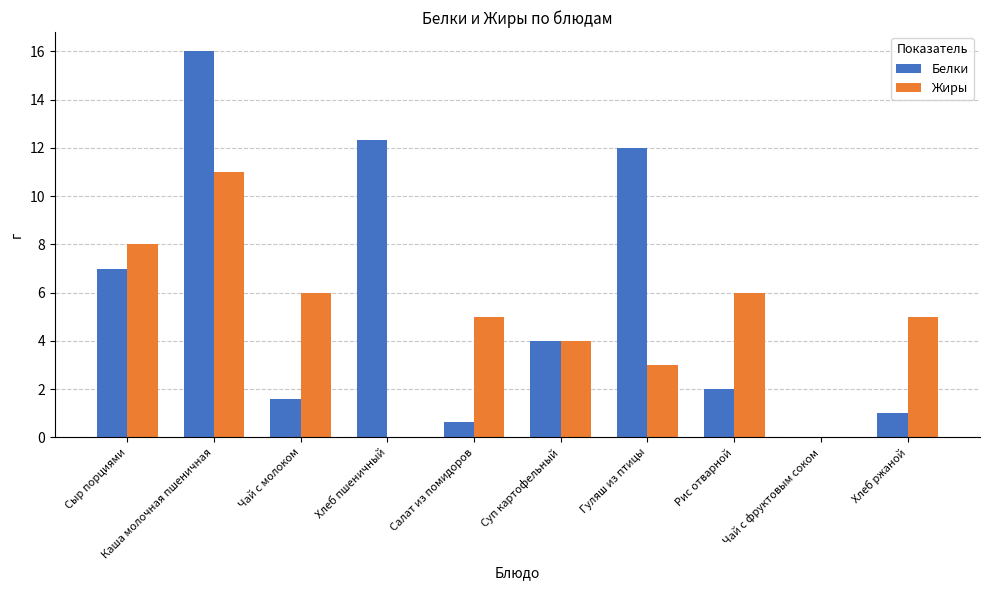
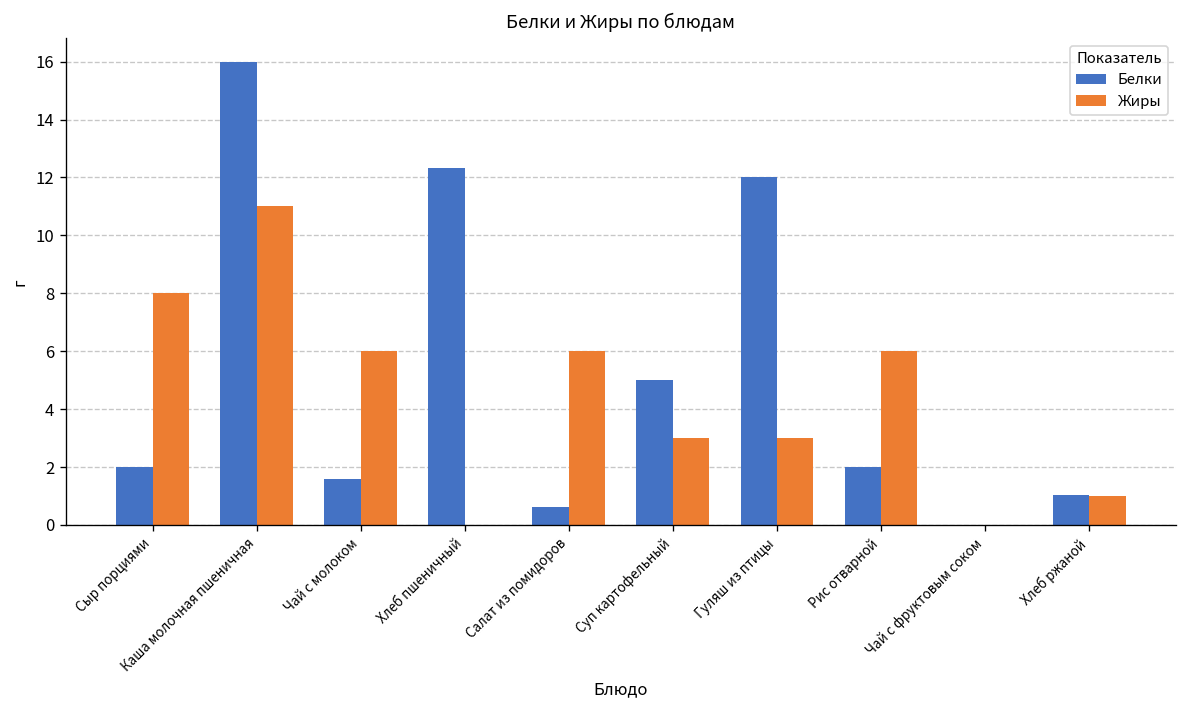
  {
    "Белки": {
-     "Сыр порциями": 7,
+     "Сыр порциями": 2,
      "Каша молочная пшеничная": 16,
      "Чай с молоком": 1.6,
      "Хлеб пшеничный": 12.3,
      "Салат из помидоров": 0.6,
-     "Суп картофельный": 4,
+     "Суп картофельный": 5,
      "Гуляш из птицы": 12,
      "Рис отварной": 2,
      "Чай с фруктовым соком": 0,
      "Хлеб ржаной": 1
    },
    "Жиры": {
      "Сыр порциями": 8,
      "Каша молочная пшеничная": 11,
      "Чай с молоком": 6,
      "Хлеб пшеничный": 0,
-     "Салат из помидоров": 5,
-     "Суп картофельный": 4,
+     "Салат из помидоров": 6,
+     "Суп картофельный": 3,
      "Гуляш из птицы": 3,
      "Рис отварной": 6,
      "Чай с фруктовым соком": 0,
-     "Хлеб ржаной": 5
+     "Хлеб ржаной": 1
    }
  }
